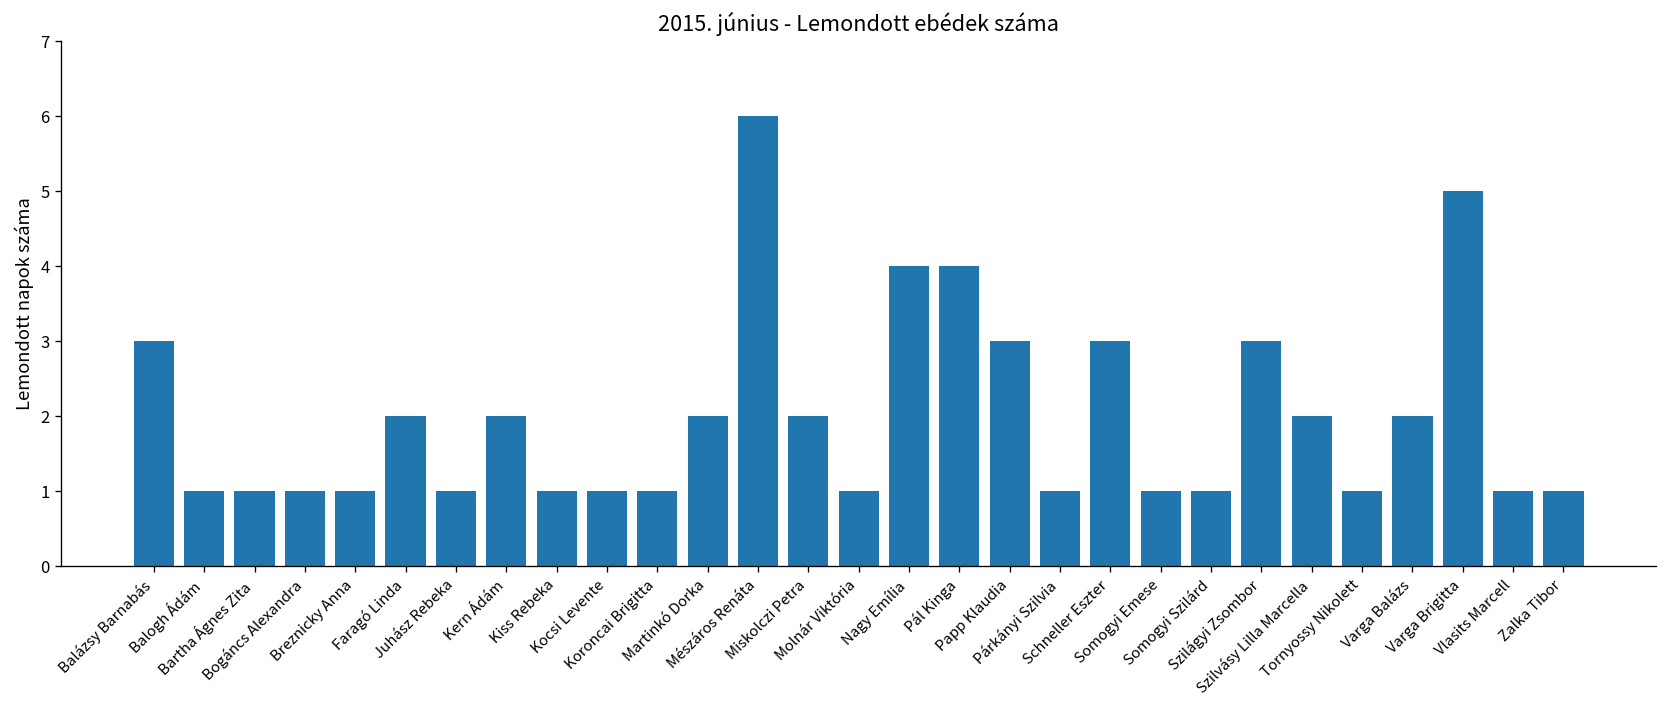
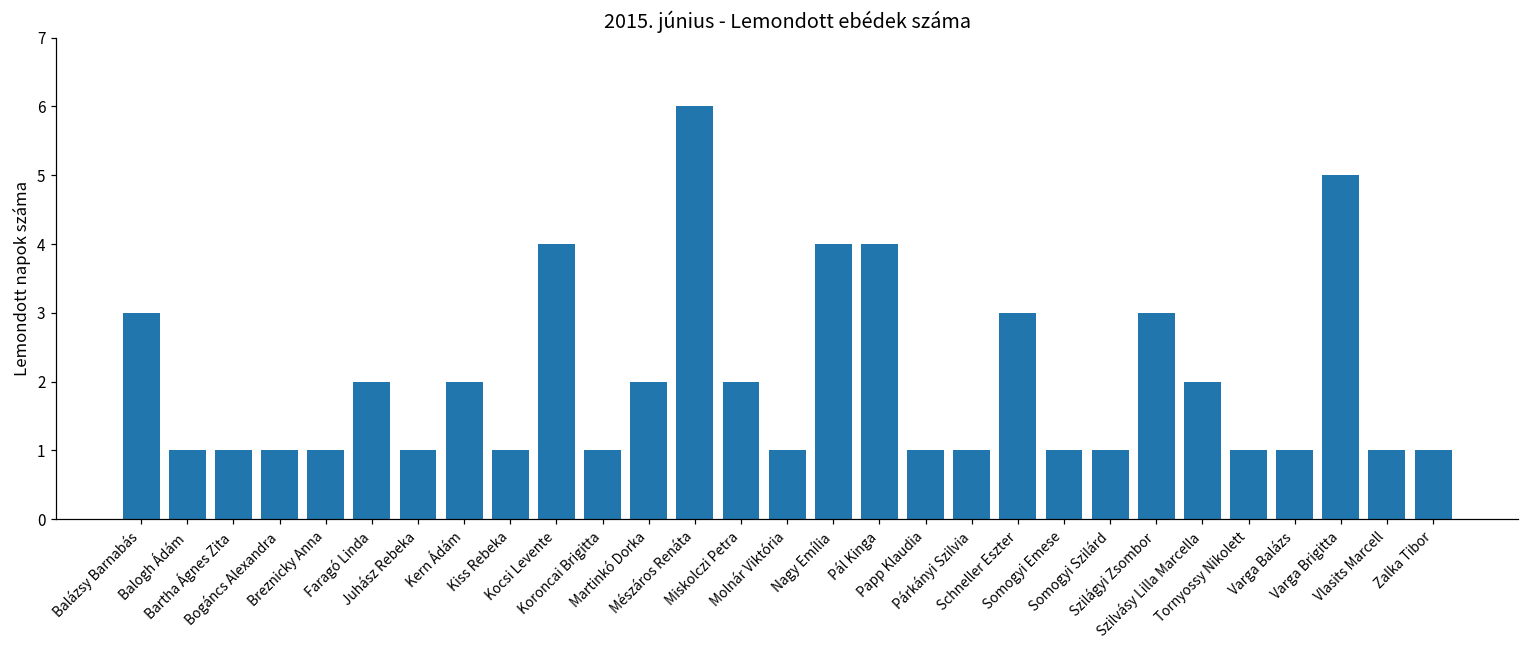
  {
    "Balázsy Barnabás": 3,
    "Balogh Ádám": 1,
    "Bartha Ágnes Zita": 1,
    "Bogáncs Alexandra": 1,
    "Breznicky Anna": 1,
    "Faragó Linda": 2,
    "Juhász Rebeka": 1,
    "Kern Ádám": 2,
    "Kiss Rebeka": 1,
-   "Kocsi Levente": 1,
+   "Kocsi Levente": 4,
    "Koroncai Brigitta": 1,
    "Martinkó Dorka": 2,
    "Mészáros Renáta": 6,
    "Miskolczi Petra": 2,
    "Molnár Viktória": 1,
    "Nagy Emília": 4,
    "Pál Kinga": 4,
-   "Papp Klaudia": 3,
+   "Papp Klaudia": 1,
    "Párkányi Szilvia": 1,
    "Schneller Eszter": 3,
    "Somogyi Emese": 1,
    "Somogyi Szilárd": 1,
    "Szilágyi Zsombor": 3,
    "Szilvásy Lilla Marcella": 2,
    "Tornyossy Nikolett": 1,
-   "Varga Balázs": 2,
+   "Varga Balázs": 1,
    "Varga Brigitta": 5,
    "Vlasits Marcell": 1,
    "Zalka Tibor": 1
  }
